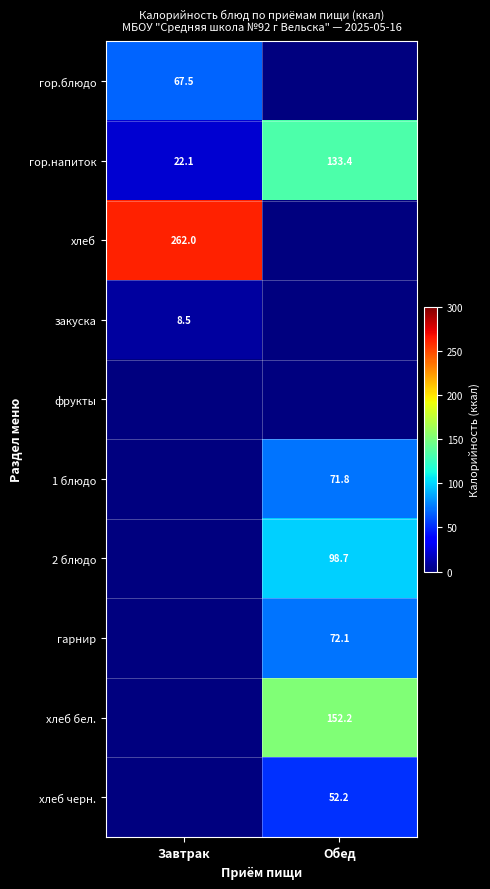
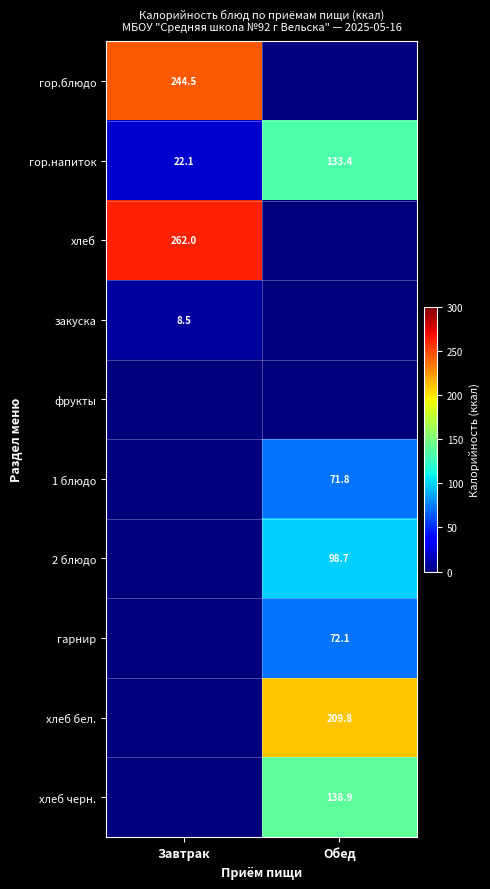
  {
    "гор.блюдо": {
-     "Завтрак": 67.5
+     "Завтрак": 244.5
    },
    "гор.напиток": {
      "Завтрак": 22.1,
      "Обед": 133.4
    },
    "хлеб": {
      "Завтрак": 262.0
    },
    "закуска": {
      "Завтрак": 8.5
    },
    "1 блюдо": {
      "Обед": 71.8
    },
    "2 блюдо": {
      "Обед": 98.7
    },
    "гарнир": {
      "Обед": 72.1
    },
    "хлеб бел.": {
-     "Обед": 152.2
+     "Обед": 209.8
    },
    "хлеб черн.": {
-     "Обед": 52.2
+     "Обед": 138.9
    }
  }
